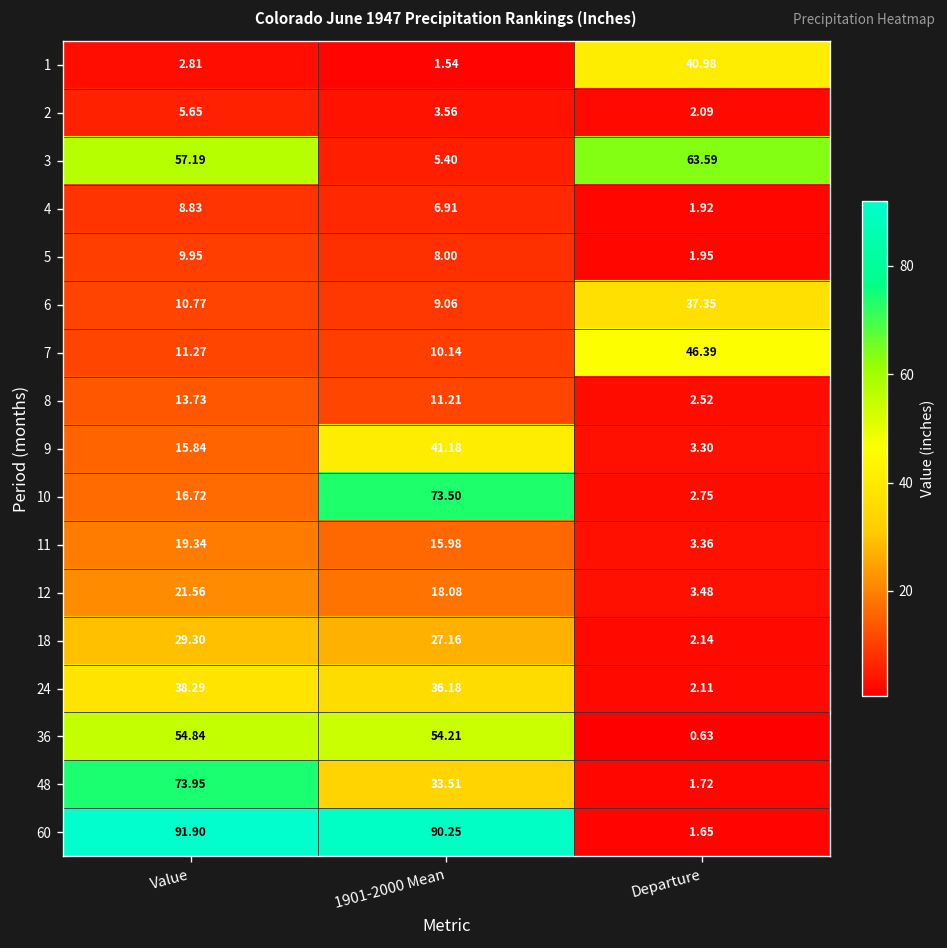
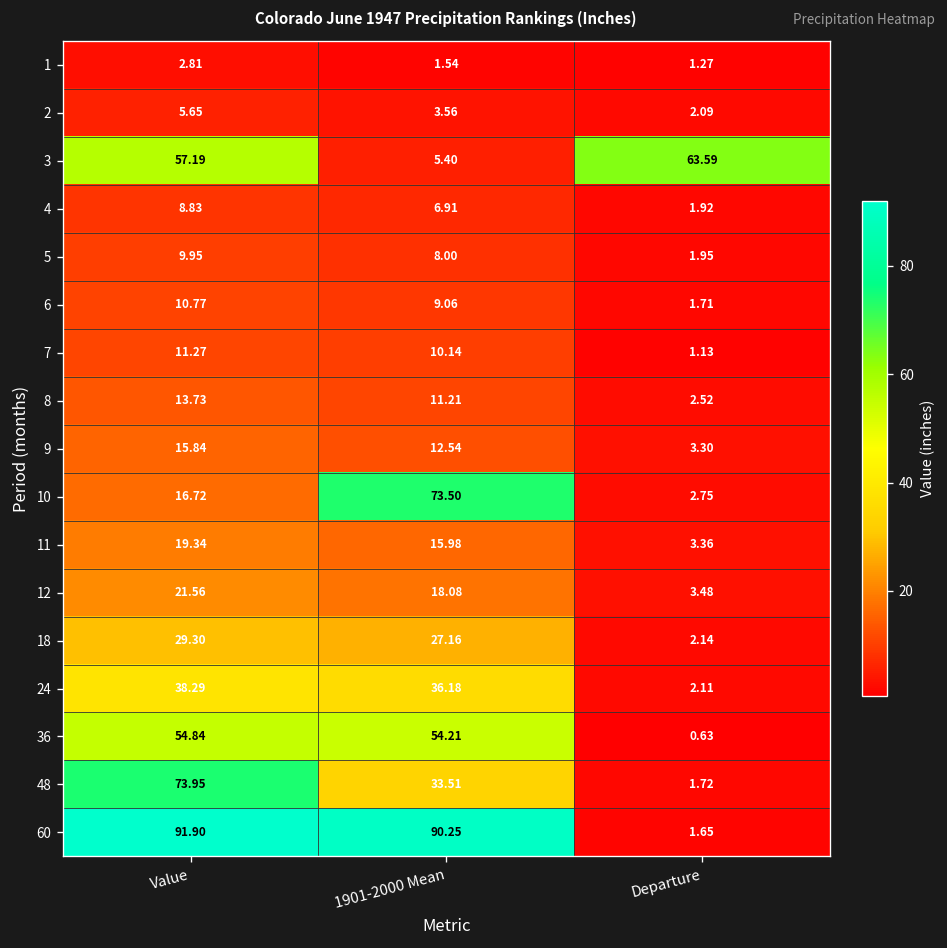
  {
    "1": {
      "Value": 2.81,
      "1901-2000 Mean": 1.54,
-     "Departure": 40.98
+     "Departure": 1.27
    },
    "2": {
      "Value": 5.65,
      "1901-2000 Mean": 3.56,
      "Departure": 2.09
    },
    "3": {
      "Value": 57.19,
      "1901-2000 Mean": 5.40,
      "Departure": 63.59
    },
    "4": {
      "Value": 8.83,
      "1901-2000 Mean": 6.91,
      "Departure": 1.92
    },
    "5": {
      "Value": 9.95,
      "1901-2000 Mean": 8.00,
      "Departure": 1.95
    },
    "6": {
      "Value": 10.77,
      "1901-2000 Mean": 9.06,
-     "Departure": 37.35
+     "Departure": 1.71
    },
    "7": {
      "Value": 11.27,
      "1901-2000 Mean": 10.14,
-     "Departure": 46.39
+     "Departure": 1.13
    },
    "8": {
      "Value": 13.73,
      "1901-2000 Mean": 11.21,
      "Departure": 2.52
    },
    "9": {
      "Value": 15.84,
-     "1901-2000 Mean": 41.18,
+     "1901-2000 Mean": 12.54,
      "Departure": 3.30
    },
    "10": {
      "Value": 16.72,
      "1901-2000 Mean": 73.50,
      "Departure": 2.75
    },
    "11": {
      "Value": 19.34,
      "1901-2000 Mean": 15.98,
      "Departure": 3.36
    },
    "12": {
      "Value": 21.56,
      "1901-2000 Mean": 18.08,
      "Departure": 3.48
    },
    "18": {
      "Value": 29.30,
      "1901-2000 Mean": 27.16,
      "Departure": 2.14
    },
    "24": {
      "Value": 38.29,
      "1901-2000 Mean": 36.18,
      "Departure": 2.11
    },
    "36": {
      "Value": 54.84,
      "1901-2000 Mean": 54.21,
      "Departure": 0.63
    },
    "48": {
      "Value": 73.95,
      "1901-2000 Mean": 33.51,
      "Departure": 1.72
    },
    "60": {
      "Value": 91.90,
      "1901-2000 Mean": 90.25,
      "Departure": 1.65
    }
  }
